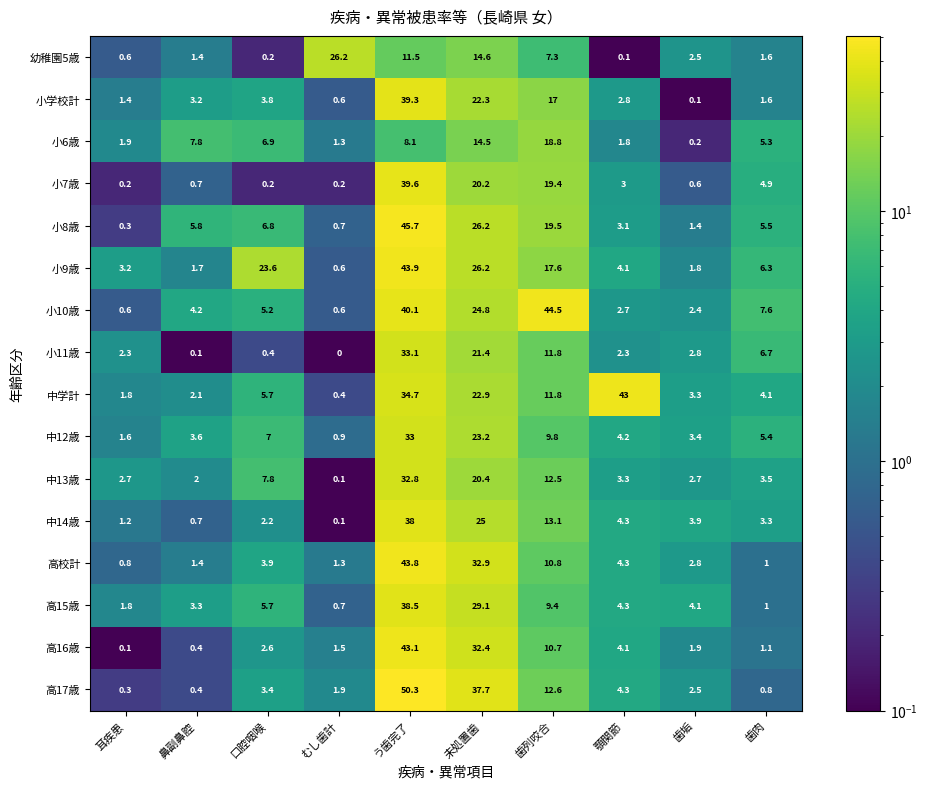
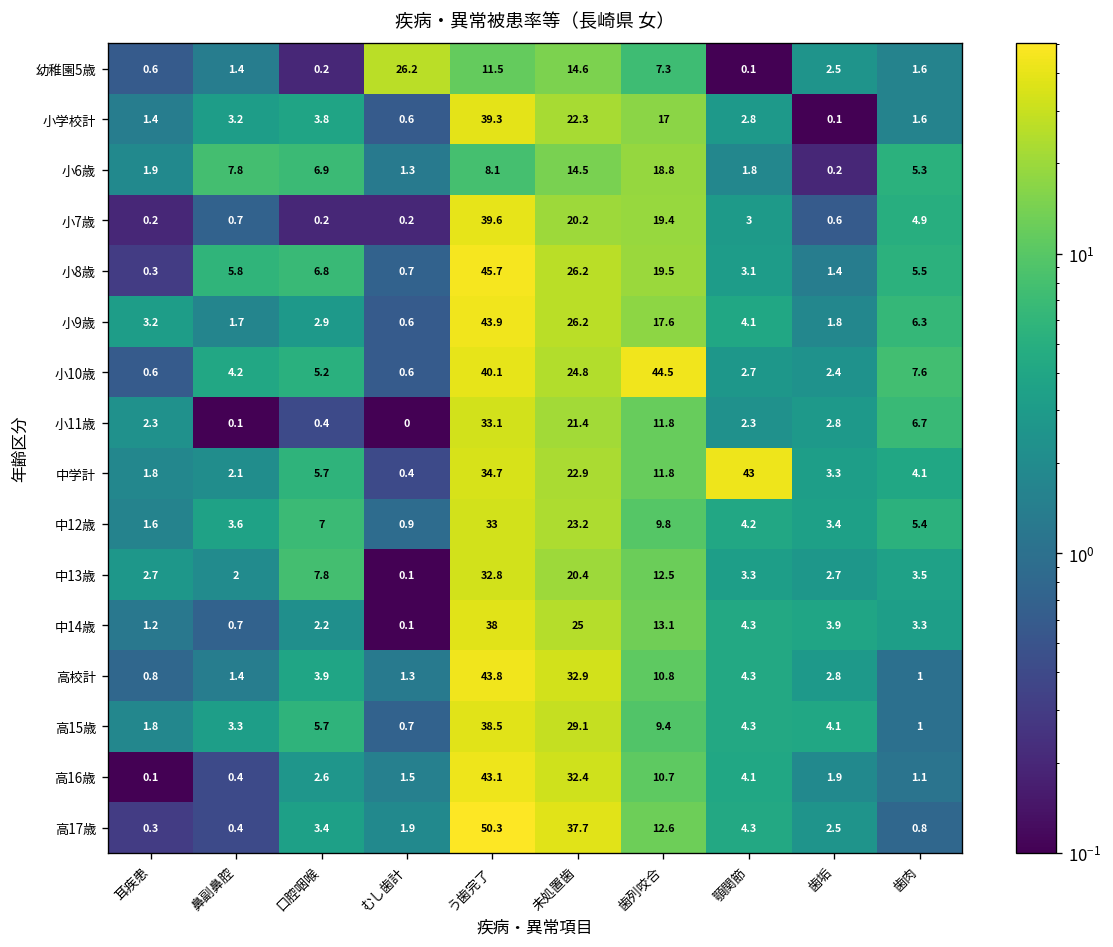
  {
    "幼稚園5歳": {
      "耳疾患": 0.6,
      "鼻副鼻腔": 1.4,
      "口腔咽喉": 0.2,
      "むし歯計": 26.2,
      "う歯完了": 11.5,
      "未処置歯": 14.6,
      "歯列咬合": 7.3,
      "顎関節": 0.1,
      "歯垢": 2.5,
      "歯肉": 1.6
    },
    "小学校計": {
      "耳疾患": 1.4,
      "鼻副鼻腔": 3.2,
      "口腔咽喉": 3.8,
      "むし歯計": 0.6,
      "う歯完了": 39.3,
      "未処置歯": 22.3,
      "歯列咬合": 17,
      "顎関節": 2.8,
      "歯垢": 0.1,
      "歯肉": 1.6
    },
    "小6歳": {
      "耳疾患": 1.9,
      "鼻副鼻腔": 7.8,
      "口腔咽喉": 6.9,
      "むし歯計": 1.3,
      "う歯完了": 8.1,
      "未処置歯": 14.5,
      "歯列咬合": 18.8,
      "顎関節": 1.8,
      "歯垢": 0.2,
      "歯肉": 5.3
    },
    "小7歳": {
      "耳疾患": 0.2,
      "鼻副鼻腔": 0.7,
      "口腔咽喉": 0.2,
      "むし歯計": 0.2,
      "う歯完了": 39.6,
      "未処置歯": 20.2,
      "歯列咬合": 19.4,
      "顎関節": 3,
      "歯垢": 0.6,
      "歯肉": 4.9
    },
    "小8歳": {
      "耳疾患": 0.3,
      "鼻副鼻腔": 5.8,
      "口腔咽喉": 6.8,
      "むし歯計": 0.7,
      "う歯完了": 45.7,
      "未処置歯": 26.2,
      "歯列咬合": 19.5,
      "顎関節": 3.1,
      "歯垢": 1.4,
      "歯肉": 5.5
    },
    "小9歳": {
      "耳疾患": 3.2,
      "鼻副鼻腔": 1.7,
-     "口腔咽喉": 23.6,
+     "口腔咽喉": 2.9,
      "むし歯計": 0.6,
      "う歯完了": 43.9,
      "未処置歯": 26.2,
      "歯列咬合": 17.6,
      "顎関節": 4.1,
      "歯垢": 1.8,
      "歯肉": 6.3
    },
    "小10歳": {
      "耳疾患": 0.6,
      "鼻副鼻腔": 4.2,
      "口腔咽喉": 5.2,
      "むし歯計": 0.6,
      "う歯完了": 40.1,
      "未処置歯": 24.8,
      "歯列咬合": 44.5,
      "顎関節": 2.7,
      "歯垢": 2.4,
      "歯肉": 7.6
    },
    "小11歳": {
      "耳疾患": 2.3,
      "鼻副鼻腔": 0.1,
      "口腔咽喉": 0.4,
      "むし歯計": 0,
      "う歯完了": 33.1,
      "未処置歯": 21.4,
      "歯列咬合": 11.8,
      "顎関節": 2.3,
      "歯垢": 2.8,
      "歯肉": 6.7
    },
    "中学計": {
      "耳疾患": 1.8,
      "鼻副鼻腔": 2.1,
      "口腔咽喉": 5.7,
      "むし歯計": 0.4,
      "う歯完了": 34.7,
      "未処置歯": 22.9,
      "歯列咬合": 11.8,
      "顎関節": 43,
      "歯垢": 3.3,
      "歯肉": 4.1
    },
    "中12歳": {
      "耳疾患": 1.6,
      "鼻副鼻腔": 3.6,
      "口腔咽喉": 7,
      "むし歯計": 0.9,
      "う歯完了": 33,
      "未処置歯": 23.2,
      "歯列咬合": 9.8,
      "顎関節": 4.2,
      "歯垢": 3.4,
      "歯肉": 5.4
    },
    "中13歳": {
      "耳疾患": 2.7,
      "鼻副鼻腔": 2,
      "口腔咽喉": 7.8,
      "むし歯計": 0.1,
      "う歯完了": 32.8,
      "未処置歯": 20.4,
      "歯列咬合": 12.5,
      "顎関節": 3.3,
      "歯垢": 2.7,
      "歯肉": 3.5
    },
    "中14歳": {
      "耳疾患": 1.2,
      "鼻副鼻腔": 0.7,
      "口腔咽喉": 2.2,
      "むし歯計": 0.1,
      "う歯完了": 38,
      "未処置歯": 25,
      "歯列咬合": 13.1,
      "顎関節": 4.3,
      "歯垢": 3.9,
      "歯肉": 3.3
    },
    "高校計": {
      "耳疾患": 0.8,
      "鼻副鼻腔": 1.4,
      "口腔咽喉": 3.9,
      "むし歯計": 1.3,
      "う歯完了": 43.8,
      "未処置歯": 32.9,
      "歯列咬合": 10.8,
      "顎関節": 4.3,
      "歯垢": 2.8,
      "歯肉": 1
    },
    "高15歳": {
      "耳疾患": 1.8,
      "鼻副鼻腔": 3.3,
      "口腔咽喉": 5.7,
      "むし歯計": 0.7,
      "う歯完了": 38.5,
      "未処置歯": 29.1,
      "歯列咬合": 9.4,
      "顎関節": 4.3,
      "歯垢": 4.1,
      "歯肉": 1
    },
    "高16歳": {
      "耳疾患": 0.1,
      "鼻副鼻腔": 0.4,
      "口腔咽喉": 2.6,
      "むし歯計": 1.5,
      "う歯完了": 43.1,
      "未処置歯": 32.4,
      "歯列咬合": 10.7,
      "顎関節": 4.1,
      "歯垢": 1.9,
      "歯肉": 1.1
    },
    "高17歳": {
      "耳疾患": 0.3,
      "鼻副鼻腔": 0.4,
      "口腔咽喉": 3.4,
      "むし歯計": 1.9,
      "う歯完了": 50.3,
      "未処置歯": 37.7,
      "歯列咬合": 12.6,
      "顎関節": 4.3,
      "歯垢": 2.5,
      "歯肉": 0.8
    }
  }
